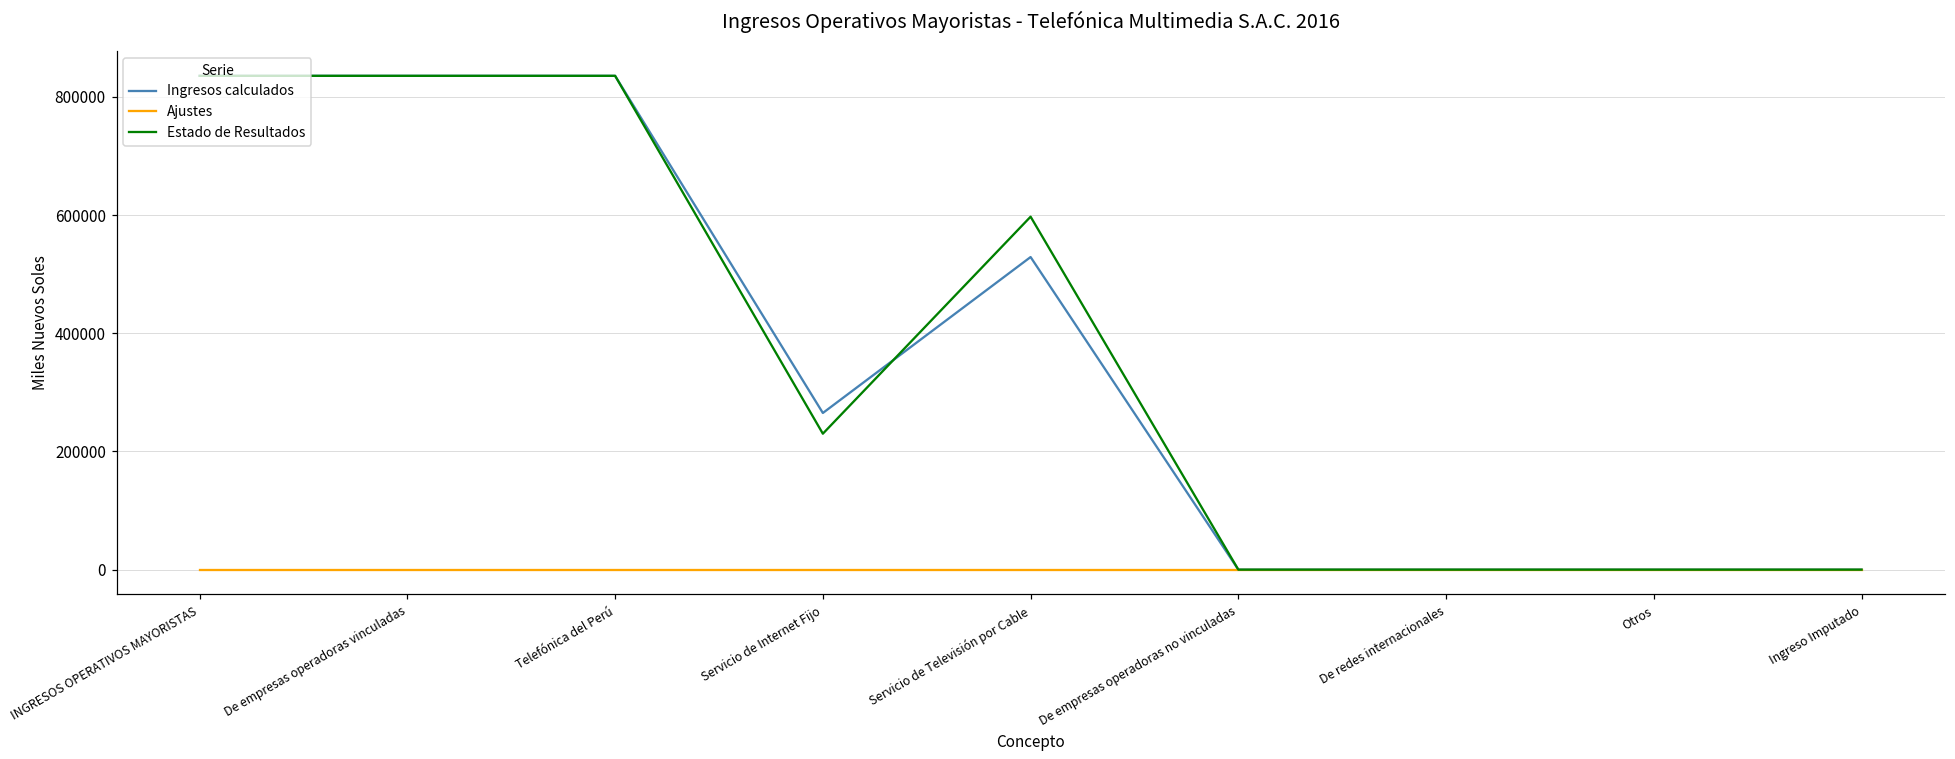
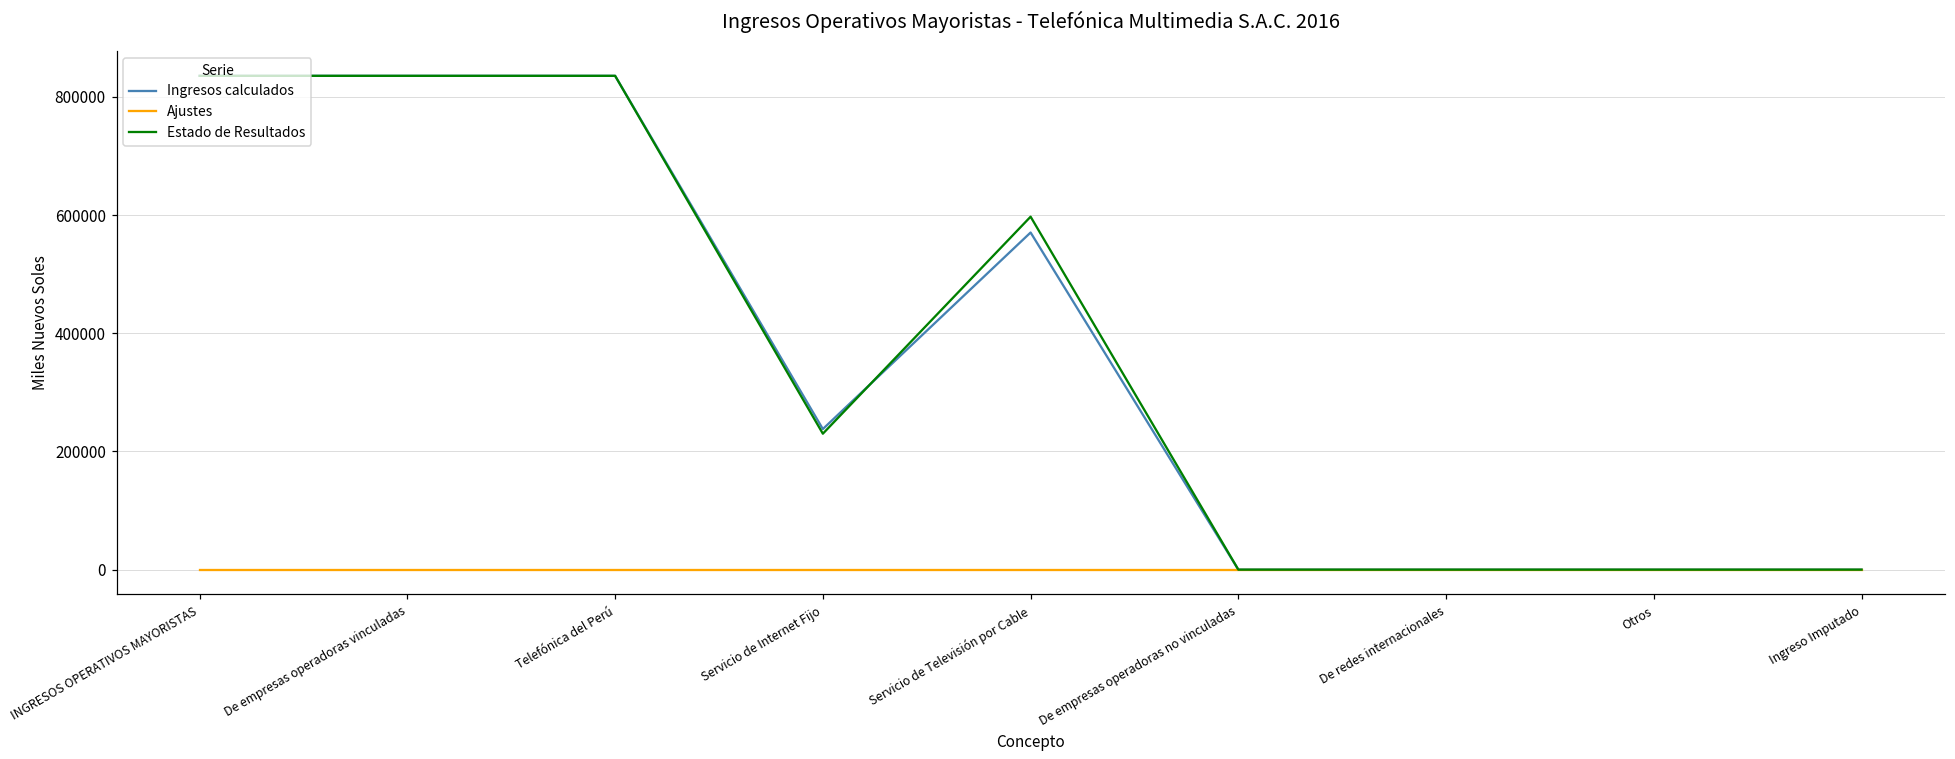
  {
    "Ingresos calculados": {
-     "Servicio de Internet Fijo": 270000,
-     "Servicio de Televisión por Cable": 530000
+     "Servicio de Internet Fijo": 240000,
+     "Servicio de Televisión por Cable": 570000
    },
    "Ajustes": {
      "INGRESOS OPERATIVOS MAYORISTAS": 0,
      "De empresas operadoras vinculadas": 0,
      "Telefónica del Perú": 0,
      "Servicio de Internet Fijo": 0,
      "Servicio de Televisión por Cable": 0
    },
    "Estado de Resultados": {
      "Servicio de Internet Fijo": 230000,
      "Servicio de Televisión por Cable": 600000
    }
  }
